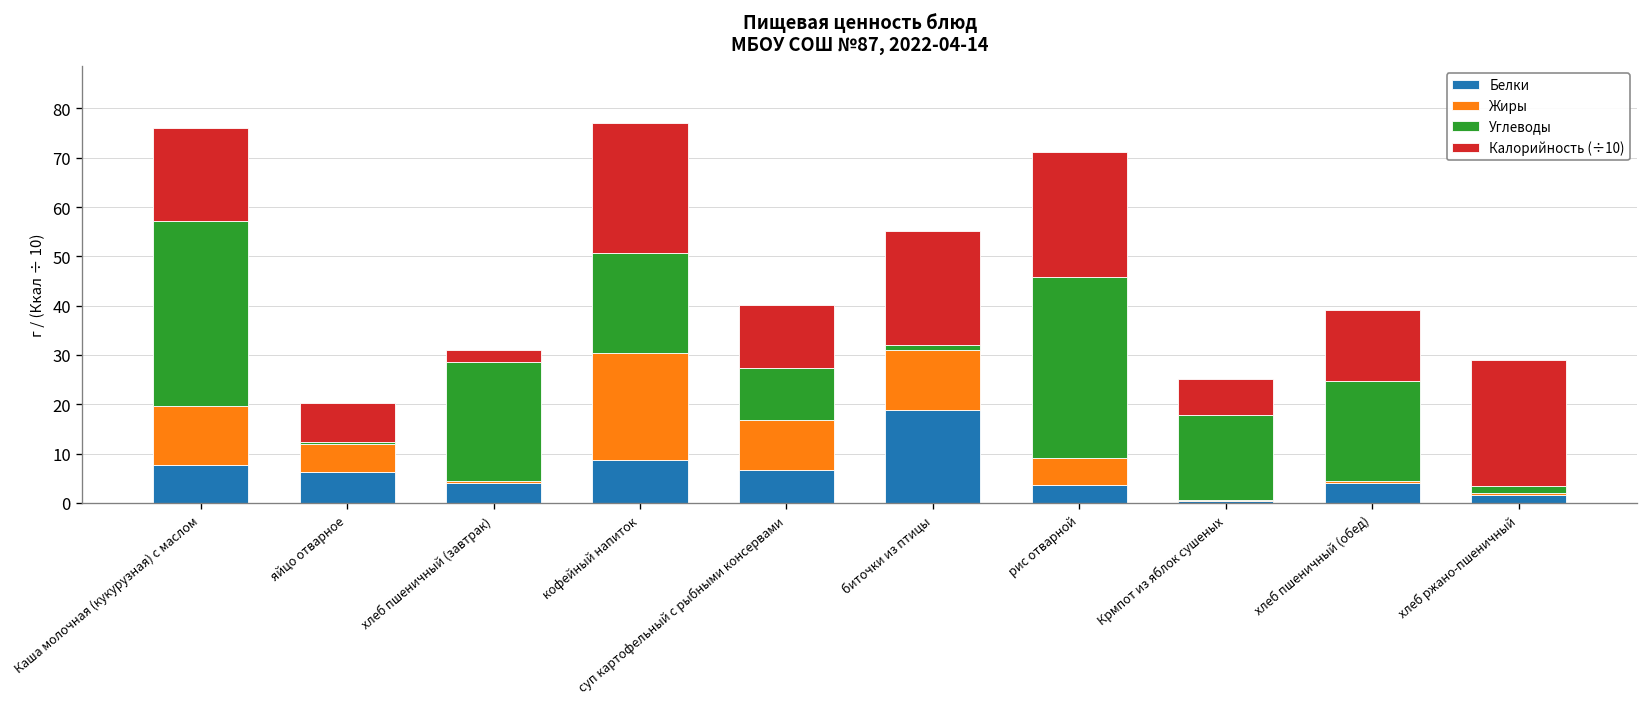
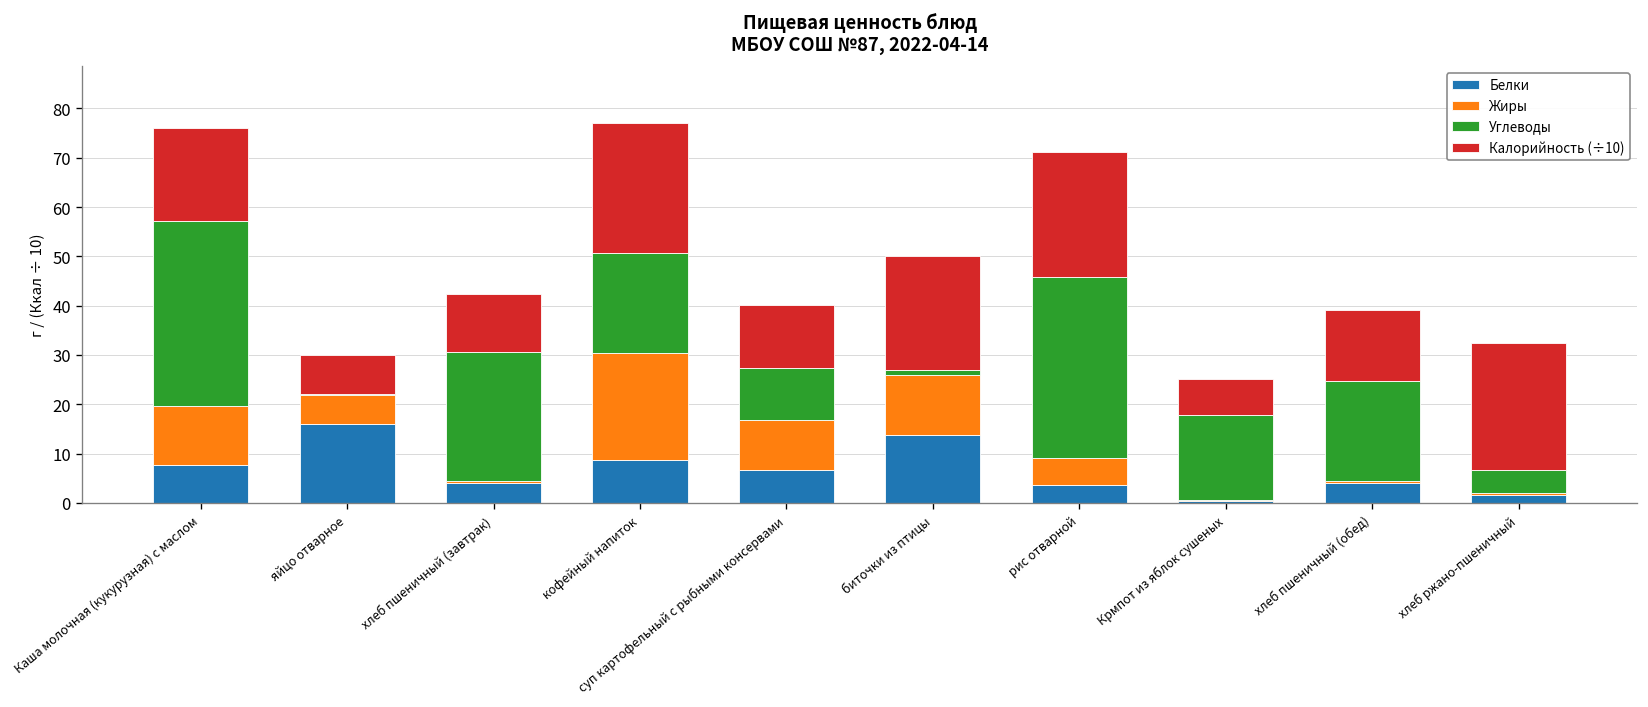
  {
    "Белки": {
      "Каша молочная (кукурузная) с маслом": 8,
-     "яйцо отварное": 6,
+     "яйцо отварное": 16,
      "хлеб пшеничный (завтрак)": 4,
      "кофейный напиток": 9,
      "суп картофельный с рыбными консервами": 7,
-     "биточки из птицы": 19,
+     "биточки из птицы": 14,
      "рис отварной": 4,
      "хлеб пшеничный (обед)": 4,
      "хлеб ржано-пшеничный": 2
    },
    "Жиры": {
      "Каша молочная (кукурузная) с маслом": 12,
      "яйцо отварное": 6,
      "кофейный напиток": 22,
      "суп картофельный с рыбными консервами": 10,
      "биточки из птицы": 12,
      "рис отварной": 5
    },
    "Углеводы": {
      "Каша молочная (кукурузная) с маслом": 37,
-     "хлеб пшеничный (завтрак)": 24,
+     "хлеб пшеничный (завтрак)": 26,
      "кофейный напиток": 20,
      "суп картофельный с рыбными консервами": 11,
      "биточки из птицы": 1,
      "рис отварной": 37,
      "Крмпот из яблок сушеных": 17,
      "хлеб пшеничный (обед)": 20,
-     "хлеб ржано-пшеничный": 1
+     "хлеб ржано-пшеничный": 5
    },
    "Калорийность (÷10)": {
      "Каша молочная (кукурузная) с маслом": 19,
      "яйцо отварное": 8,
-     "хлеб пшеничный (завтрак)": 2,
+     "хлеб пшеничный (завтрак)": 12,
      "кофейный напиток": 26,
      "суп картофельный с рыбными консервами": 13,
      "биточки из птицы": 23,
      "рис отварной": 25,
      "Крмпот из яблок сушеных": 7,
      "хлеб пшеничный (обед)": 14,
      "хлеб ржано-пшеничный": 26
    }
  }
